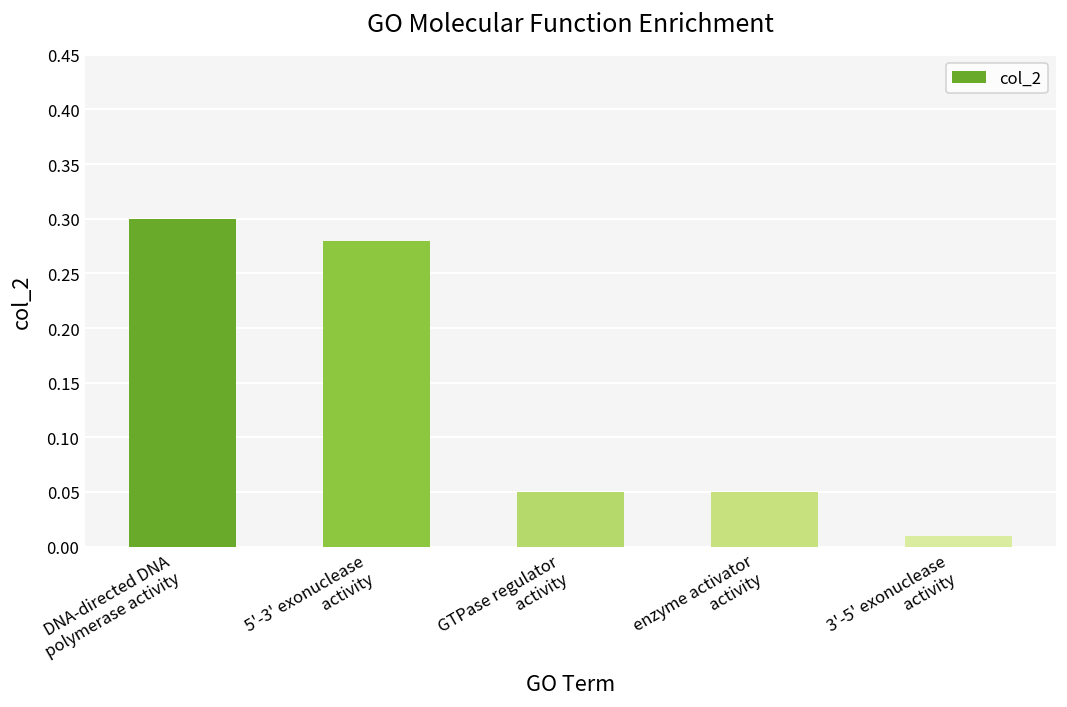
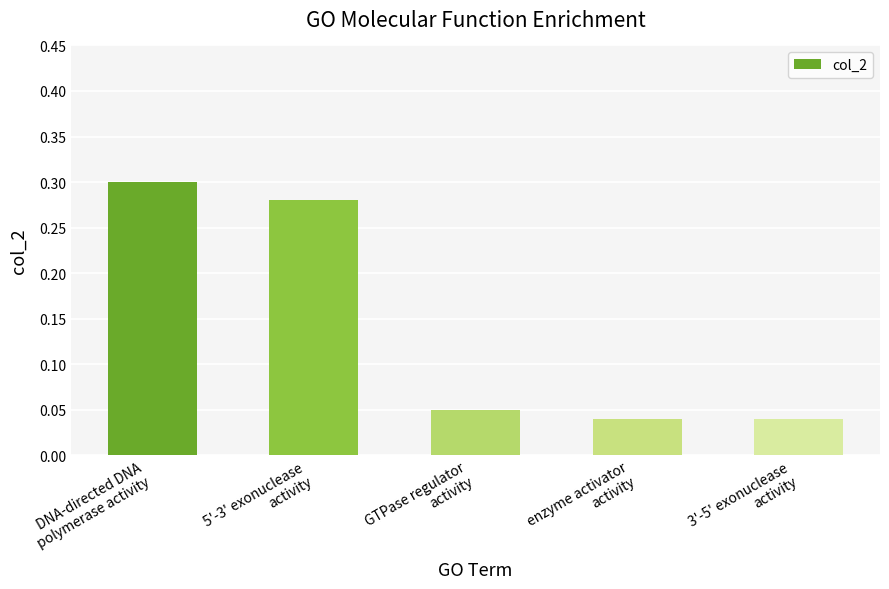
  {
    "DNA-directed DNA polymerase activity": 0.30,
    "5'-3' exonuclease activity": 0.28,
    "GTPase regulator activity": 0.05,
-   "enzyme activator activity": 0.05,
-   "3'-5' exonuclease activity": 0.01
+   "enzyme activator activity": 0.04,
+   "3'-5' exonuclease activity": 0.04
  }
